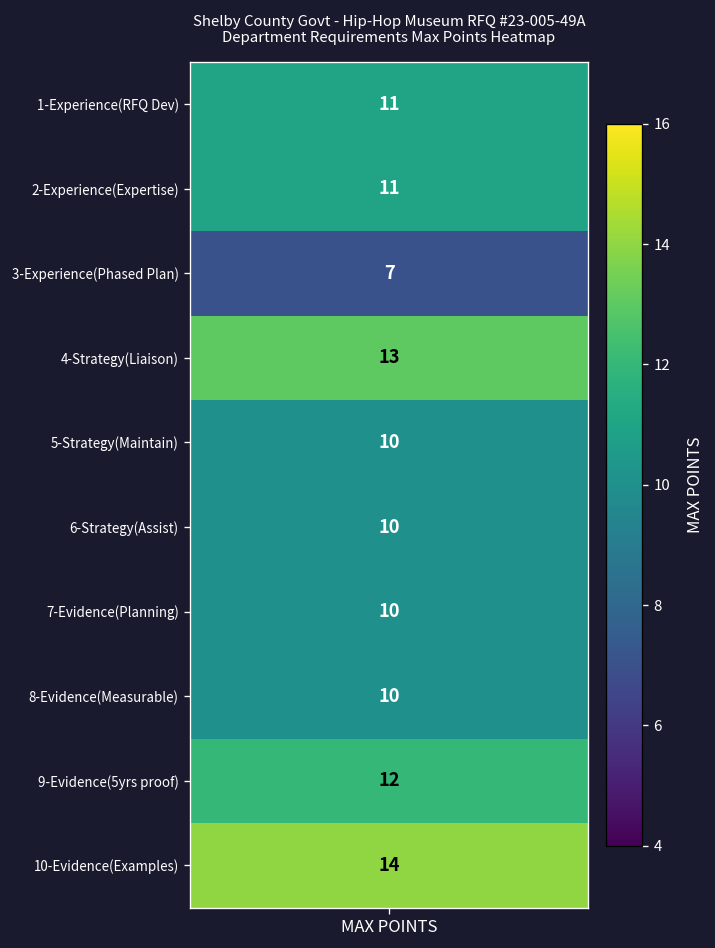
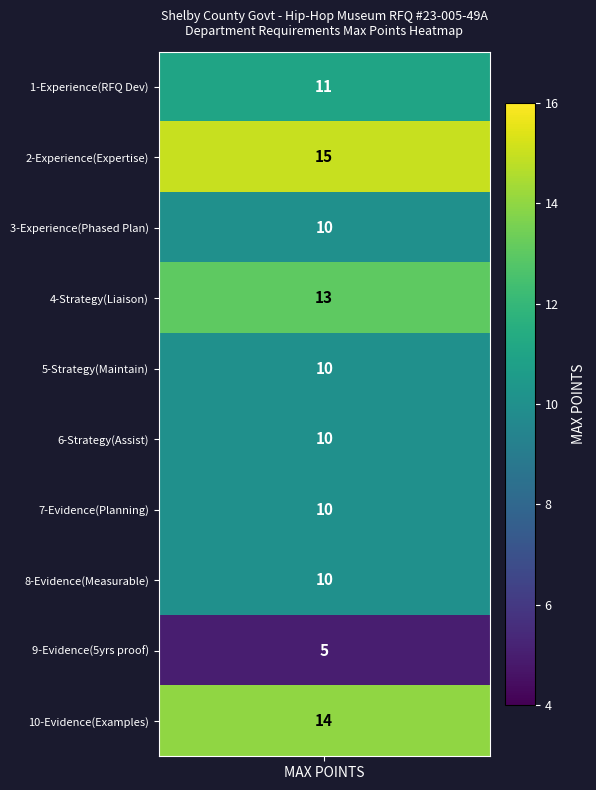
  {
    "1-Experience(RFQ Dev)": {
      "MAX POINTS": 11
    },
    "2-Experience(Expertise)": {
-     "MAX POINTS": 11
+     "MAX POINTS": 15
    },
    "3-Experience(Phased Plan)": {
-     "MAX POINTS": 7
+     "MAX POINTS": 10
    },
    "4-Strategy(Liaison)": {
      "MAX POINTS": 13
    },
    "5-Strategy(Maintain)": {
      "MAX POINTS": 10
    },
    "6-Strategy(Assist)": {
      "MAX POINTS": 10
    },
    "7-Evidence(Planning)": {
      "MAX POINTS": 10
    },
    "8-Evidence(Measurable)": {
      "MAX POINTS": 10
    },
    "9-Evidence(5yrs proof)": {
-     "MAX POINTS": 12
+     "MAX POINTS": 5
    },
    "10-Evidence(Examples)": {
      "MAX POINTS": 14
    }
  }
